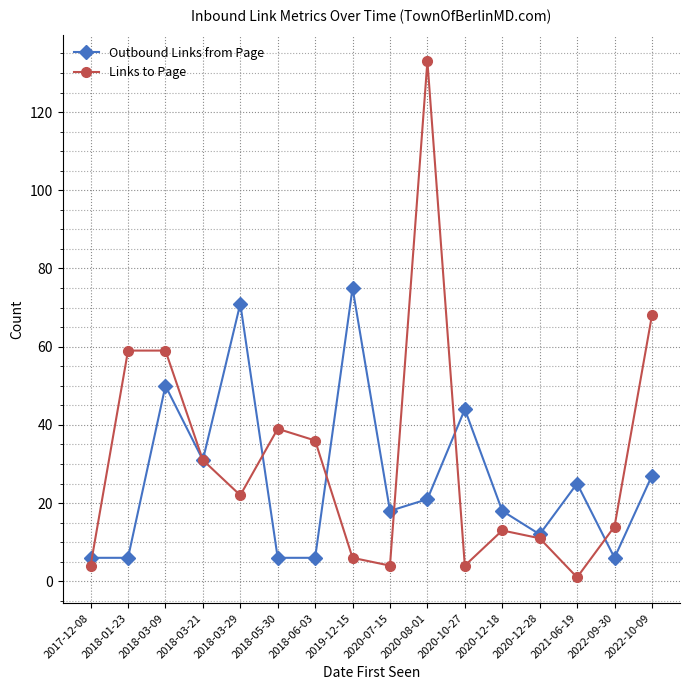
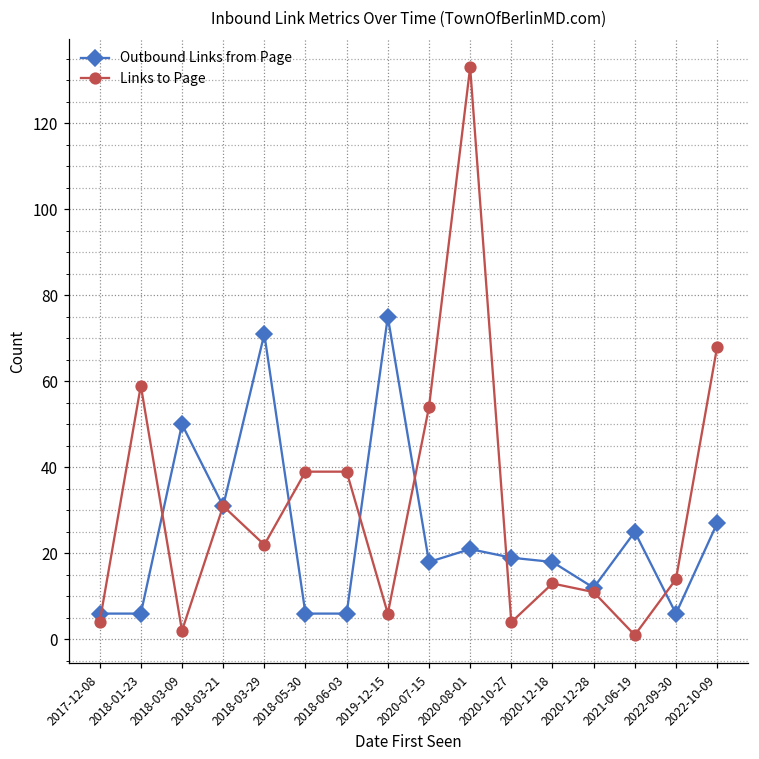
  {
    "Outbound Links from Page": {
      "2017-12-08": 6,
      "2018-01-23": 6,
      "2018-03-09": 50,
      "2018-03-29": 71,
      "2018-05-30": 6,
      "2018-06-03": 6,
      "2019-12-15": 75,
      "2020-07-15": 18,
      "2020-08-01": 21,
-     "2020-10-27": 44,
+     "2020-10-27": 19,
      "2020-12-18": 18,
      "2020-12-28": 12,
      "2021-06-19": 25,
      "2022-09-30": 6,
      "2022-10-09": 27
    },
    "Links to Page": {
      "2017-12-08": 4,
      "2018-01-23": 59,
-     "2018-03-09": 59,
+     "2018-03-09": 2,
      "2018-03-29": 22,
      "2018-05-30": 39,
-     "2018-06-03": 36,
+     "2018-06-03": 39,
      "2019-12-15": 6,
-     "2020-07-15": 4,
+     "2020-07-15": 54,
      "2020-08-01": 133,
      "2020-10-27": 4,
      "2020-12-18": 13,
      "2020-12-28": 11,
      "2021-06-19": 1,
      "2022-09-30": 14,
      "2022-10-09": 68
    }
  }
